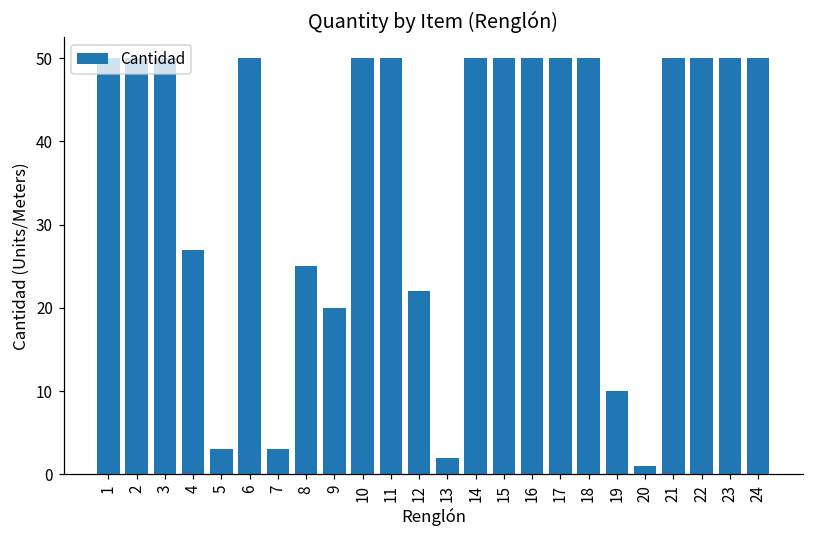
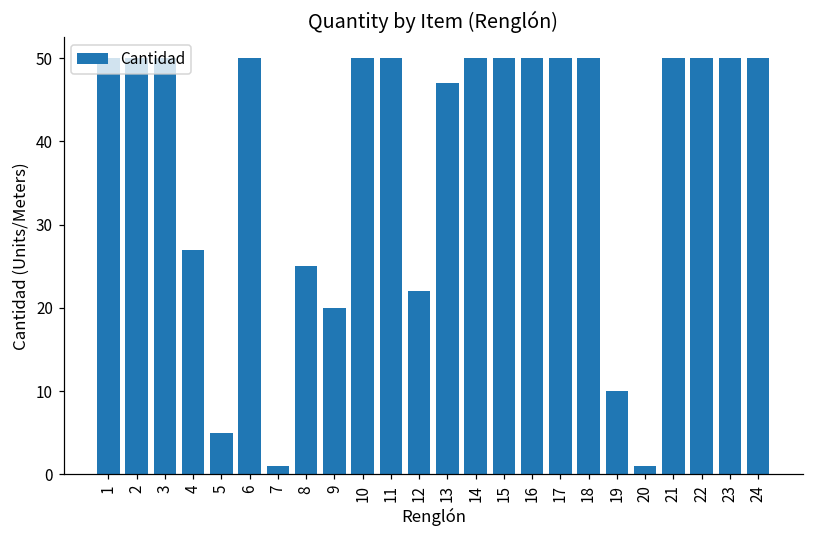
  {
    "4": 27,
-   "5": 3,
+   "5": 5,
    "6": 50,
-   "7": 3,
+   "7": 1,
    "8": 25,
    "9": 20,
    "10": 50,
    "11": 50,
    "12": 22,
-   "13": 2,
+   "13": 47,
    "14": 50,
    "15": 50,
    "16": 50,
    "17": 50,
    "18": 50,
    "19": 10,
    "20": 1,
    "21": 50,
    "22": 50,
    "23": 50,
    "24": 50
  }
